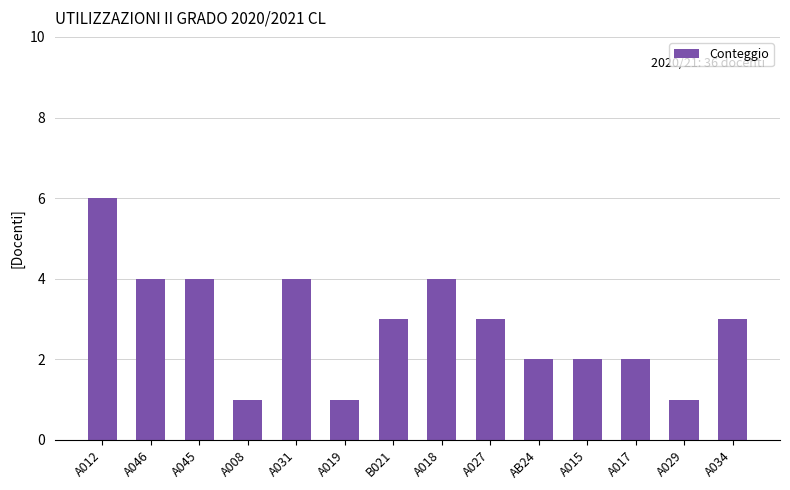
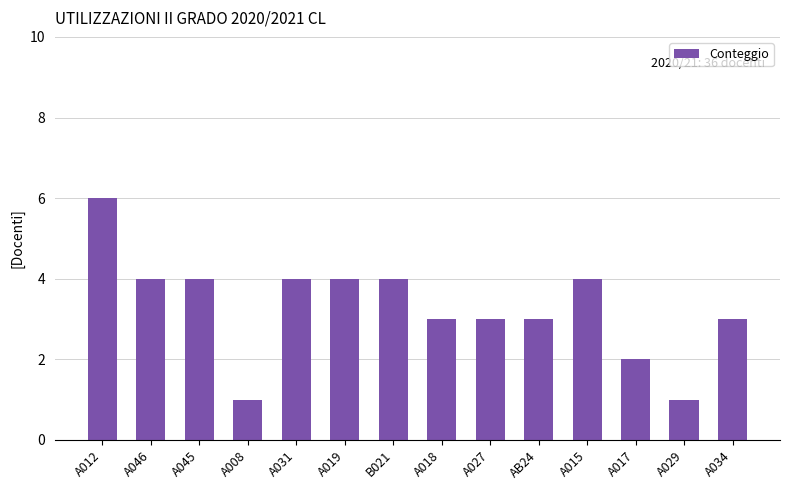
  {
    "A012": 6,
    "A046": 4,
    "A045": 4,
    "A008": 1,
    "A031": 4,
-   "A019": 1,
-   "B021": 3,
-   "A018": 4,
+   "A019": 4,
+   "B021": 4,
+   "A018": 3,
    "A027": 3,
-   "AB24": 2,
-   "A015": 2,
+   "AB24": 3,
+   "A015": 4,
    "A017": 2,
    "A029": 1,
    "A034": 3
  }
